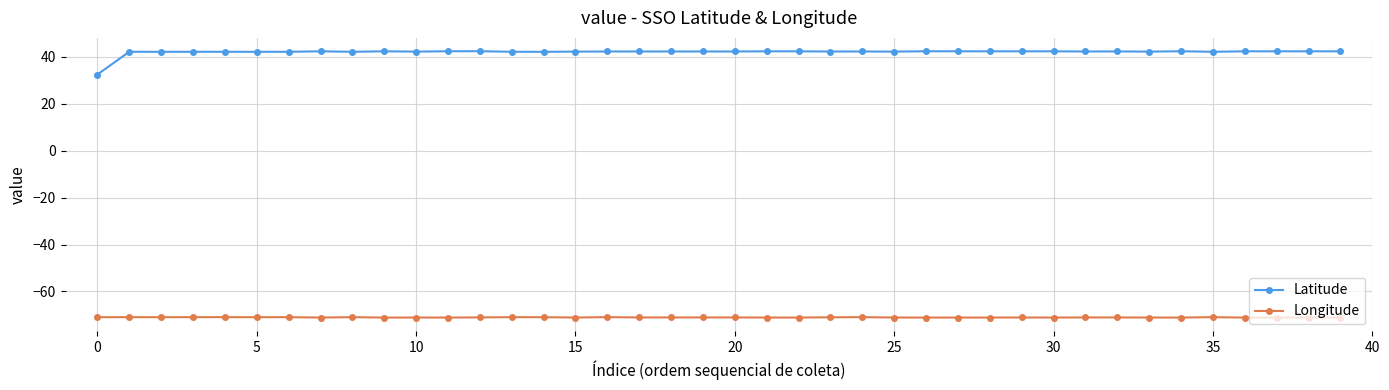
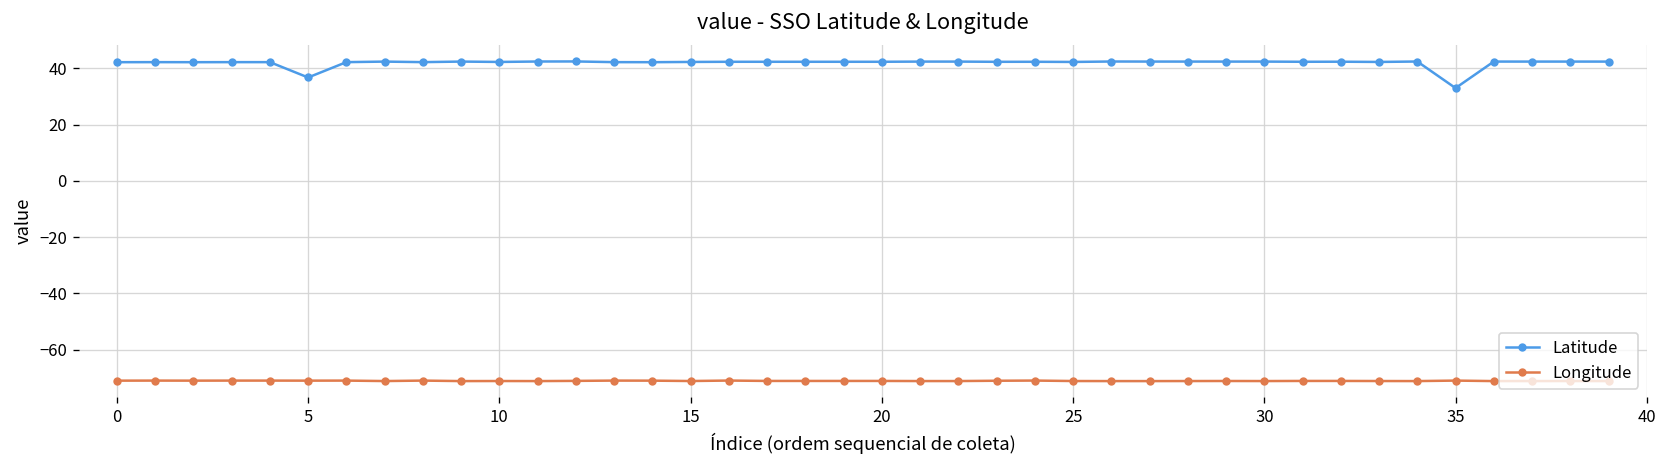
  {
    "Latitude": {
-     "0": 33,
-     "5": 42,
+     "0": 42,
+     "5": 37,
      "10": 42,
      "15": 42,
      "20": 42,
      "25": 42,
      "30": 42,
-     "35": 42
+     "35": 33
    },
    "Longitude": {
      "0": -71,
      "5": -71,
      "10": -71,
      "15": -71,
      "20": -71,
      "25": -71,
      "30": -71,
      "35": -71
    }
  }
